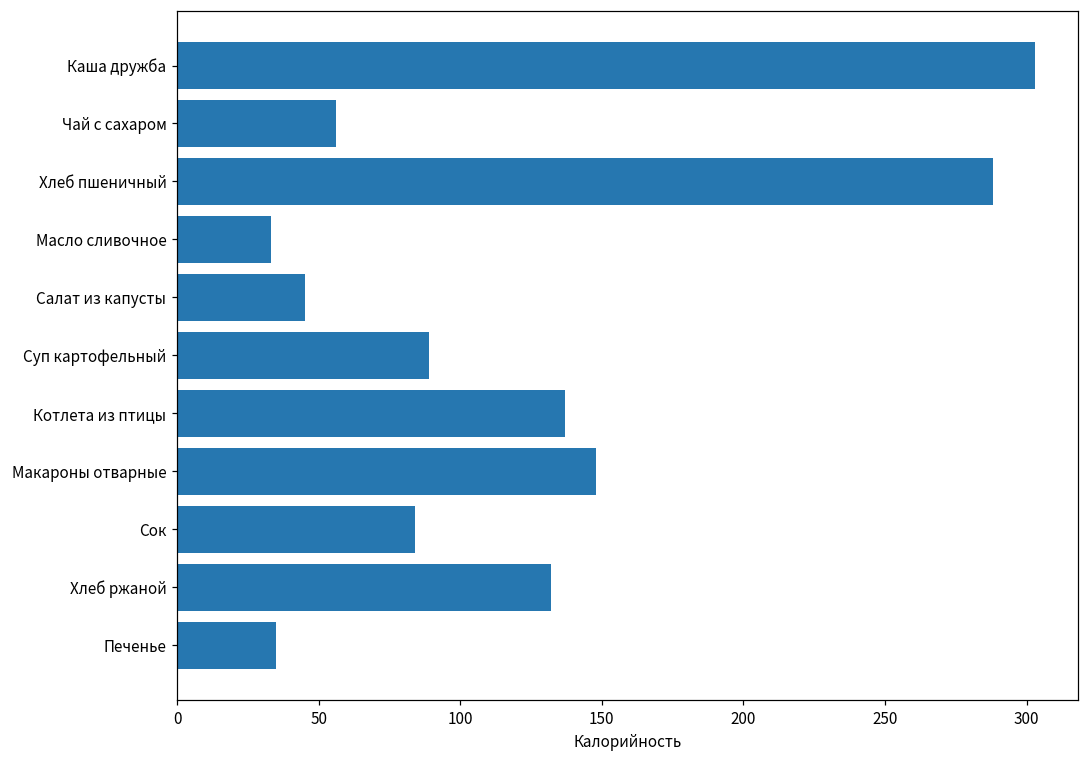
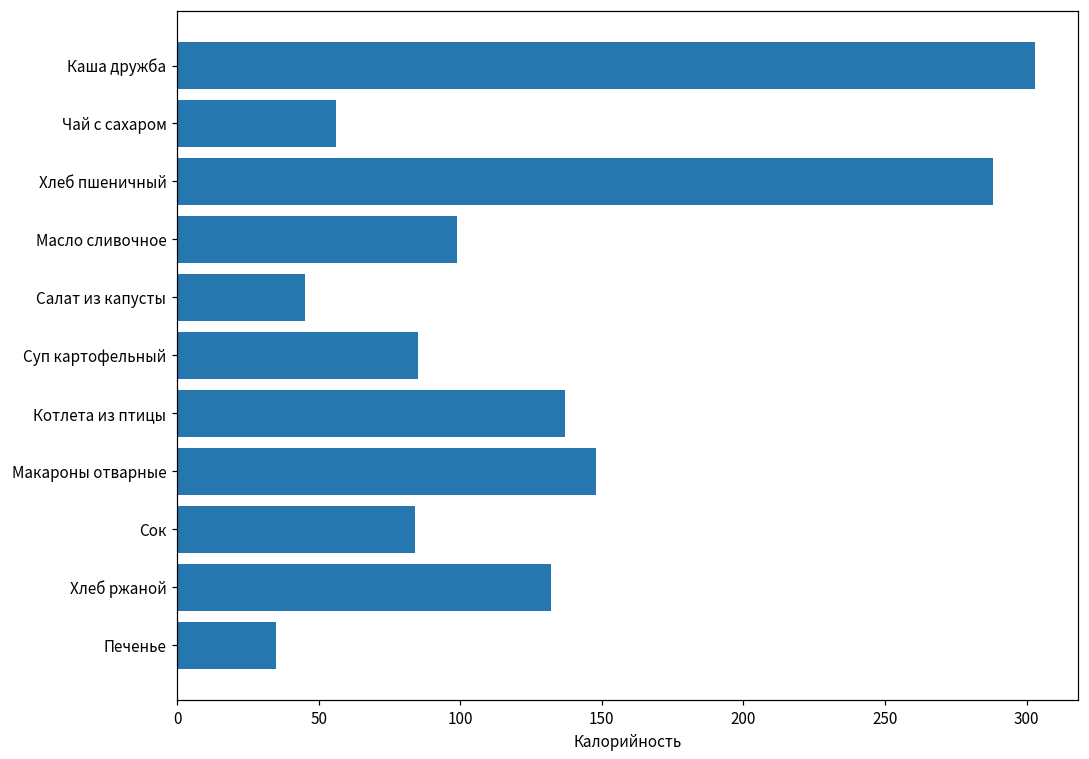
  {
    "Каша дружба": 303,
    "Чай с сахаром": 56,
    "Хлеб пшеничный": 288,
-   "Масло сливочное": 33,
+   "Масло сливочное": 99,
    "Салат из капусты": 45,
-   "Суп картофельный": 89,
+   "Суп картофельный": 85,
    "Котлета из птицы": 137,
    "Макароны отварные": 148,
    "Сок": 84,
    "Хлеб ржаной": 132,
    "Печенье": 35
  }
